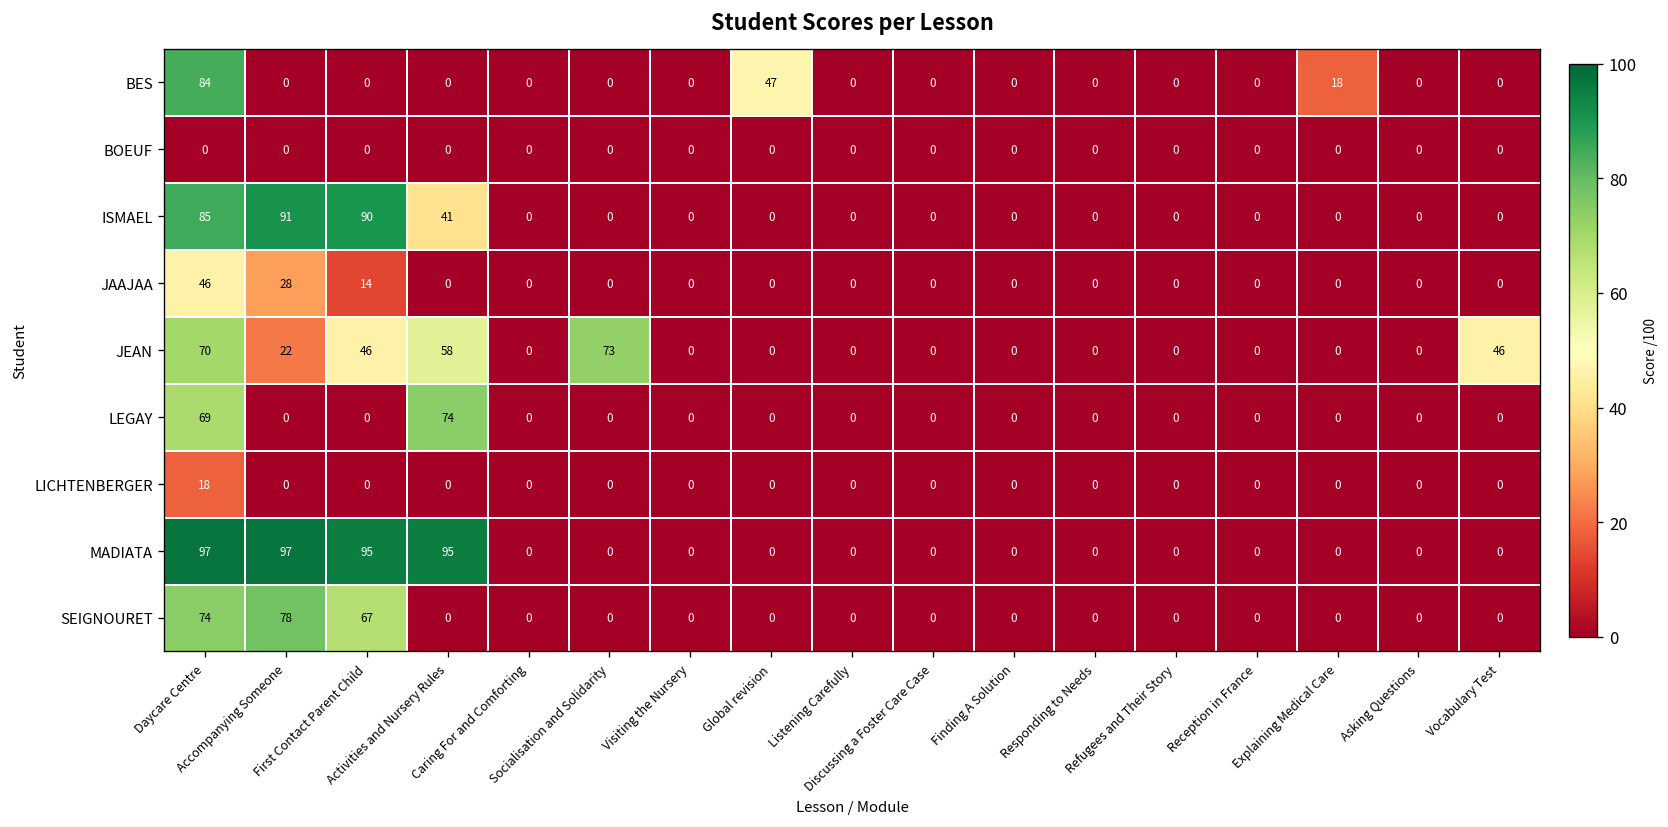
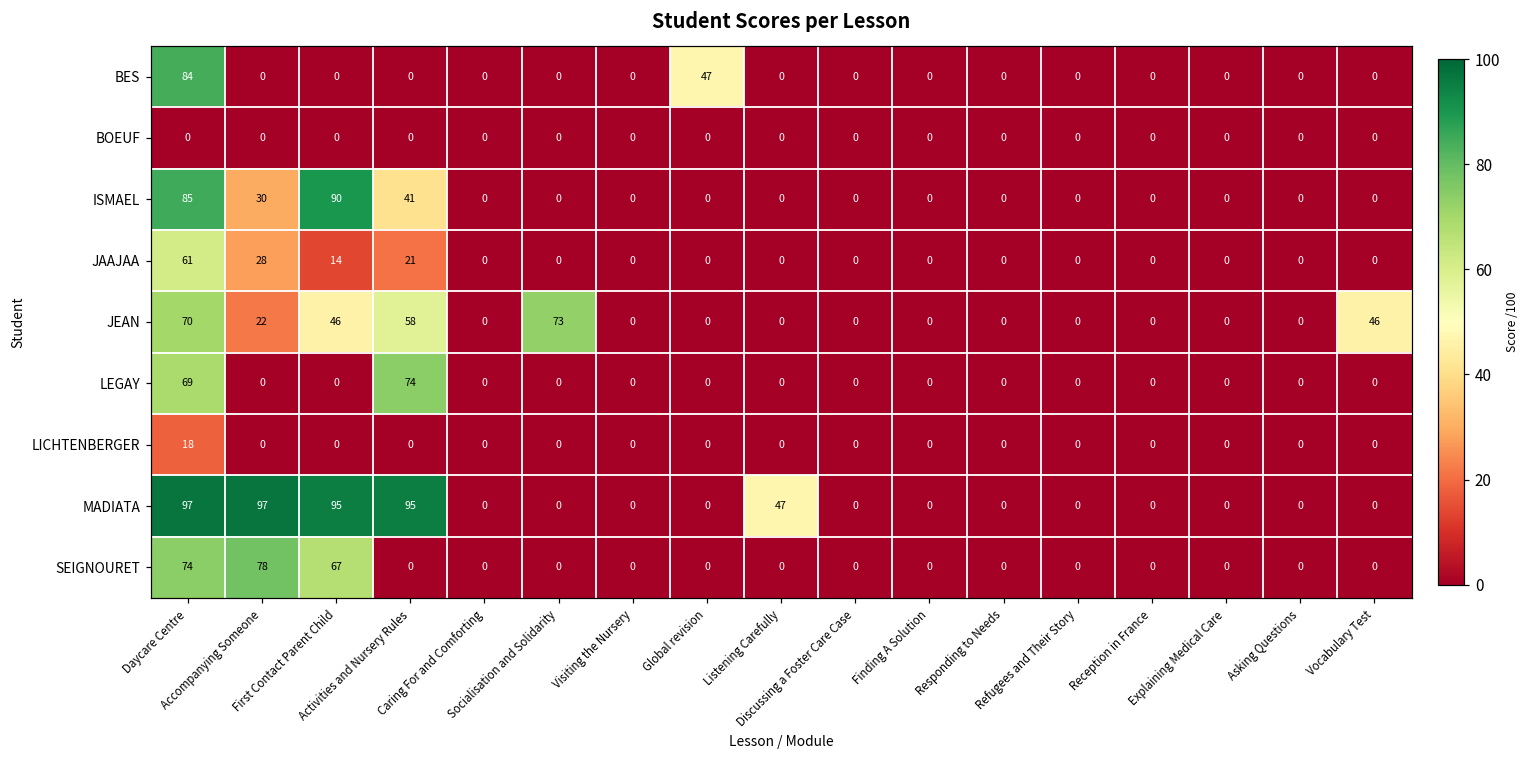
  {
    "BES": {
      "Daycare Centre": 84,
      "Accompanying Someone": 0,
      "First Contact Parent Child": 0,
      "Activities and Nursery Rules": 0,
      "Caring For and Comforting": 0,
      "Socialisation and Solidarity": 0,
      "Visiting the Nursery": 0,
      "Global revision": 47,
      "Listening Carefully": 0,
      "Discussing a Foster Care Case": 0,
      "Finding A Solution": 0,
      "Responding to Needs": 0,
      "Refugees and Their Story": 0,
      "Reception in France": 0,
-     "Explaining Medical Care": 18,
+     "Explaining Medical Care": 0,
      "Asking Questions": 0,
      "Vocabulary Test": 0
    },
    "BOEUF": {
      "Daycare Centre": 0,
      "Accompanying Someone": 0,
      "First Contact Parent Child": 0,
      "Activities and Nursery Rules": 0,
      "Caring For and Comforting": 0,
      "Socialisation and Solidarity": 0,
      "Visiting the Nursery": 0,
      "Global revision": 0,
      "Listening Carefully": 0,
      "Discussing a Foster Care Case": 0,
      "Finding A Solution": 0,
      "Responding to Needs": 0,
      "Refugees and Their Story": 0,
      "Reception in France": 0,
      "Explaining Medical Care": 0,
      "Asking Questions": 0,
      "Vocabulary Test": 0
    },
    "ISMAEL": {
      "Daycare Centre": 85,
-     "Accompanying Someone": 91,
+     "Accompanying Someone": 30,
      "First Contact Parent Child": 90,
      "Activities and Nursery Rules": 41,
      "Caring For and Comforting": 0,
      "Socialisation and Solidarity": 0,
      "Visiting the Nursery": 0,
      "Global revision": 0,
      "Listening Carefully": 0,
      "Discussing a Foster Care Case": 0,
      "Finding A Solution": 0,
      "Responding to Needs": 0,
      "Refugees and Their Story": 0,
      "Reception in France": 0,
      "Explaining Medical Care": 0,
      "Asking Questions": 0,
      "Vocabulary Test": 0
    },
    "JAAJAA": {
-     "Daycare Centre": 46,
+     "Daycare Centre": 61,
      "Accompanying Someone": 28,
      "First Contact Parent Child": 14,
-     "Activities and Nursery Rules": 0,
+     "Activities and Nursery Rules": 21,
      "Caring For and Comforting": 0,
      "Socialisation and Solidarity": 0,
      "Visiting the Nursery": 0,
      "Global revision": 0,
      "Listening Carefully": 0,
      "Discussing a Foster Care Case": 0,
      "Finding A Solution": 0,
      "Responding to Needs": 0,
      "Refugees and Their Story": 0,
      "Reception in France": 0,
      "Explaining Medical Care": 0,
      "Asking Questions": 0,
      "Vocabulary Test": 0
    },
    "JEAN": {
      "Daycare Centre": 70,
      "Accompanying Someone": 22,
      "First Contact Parent Child": 46,
      "Activities and Nursery Rules": 58,
      "Caring For and Comforting": 0,
      "Socialisation and Solidarity": 73,
      "Visiting the Nursery": 0,
      "Global revision": 0,
      "Listening Carefully": 0,
      "Discussing a Foster Care Case": 0,
      "Finding A Solution": 0,
      "Responding to Needs": 0,
      "Refugees and Their Story": 0,
      "Reception in France": 0,
      "Explaining Medical Care": 0,
      "Asking Questions": 0,
      "Vocabulary Test": 46
    },
    "LEGAY": {
      "Daycare Centre": 69,
      "Accompanying Someone": 0,
      "First Contact Parent Child": 0,
      "Activities and Nursery Rules": 74,
      "Caring For and Comforting": 0,
      "Socialisation and Solidarity": 0,
      "Visiting the Nursery": 0,
      "Global revision": 0,
      "Listening Carefully": 0,
      "Discussing a Foster Care Case": 0,
      "Finding A Solution": 0,
      "Responding to Needs": 0,
      "Refugees and Their Story": 0,
      "Reception in France": 0,
      "Explaining Medical Care": 0,
      "Asking Questions": 0,
      "Vocabulary Test": 0
    },
    "LICHTENBERGER": {
      "Daycare Centre": 18,
      "Accompanying Someone": 0,
      "First Contact Parent Child": 0,
      "Activities and Nursery Rules": 0,
      "Caring For and Comforting": 0,
      "Socialisation and Solidarity": 0,
      "Visiting the Nursery": 0,
      "Global revision": 0,
      "Listening Carefully": 0,
      "Discussing a Foster Care Case": 0,
      "Finding A Solution": 0,
      "Responding to Needs": 0,
      "Refugees and Their Story": 0,
      "Reception in France": 0,
      "Explaining Medical Care": 0,
      "Asking Questions": 0,
      "Vocabulary Test": 0
    },
    "MADIATA": {
      "Daycare Centre": 97,
      "Accompanying Someone": 97,
      "First Contact Parent Child": 95,
      "Activities and Nursery Rules": 95,
      "Caring For and Comforting": 0,
      "Socialisation and Solidarity": 0,
      "Visiting the Nursery": 0,
      "Global revision": 0,
-     "Listening Carefully": 0,
+     "Listening Carefully": 47,
      "Discussing a Foster Care Case": 0,
      "Finding A Solution": 0,
      "Responding to Needs": 0,
      "Refugees and Their Story": 0,
      "Reception in France": 0,
      "Explaining Medical Care": 0,
      "Asking Questions": 0,
      "Vocabulary Test": 0
    },
    "SEIGNOURET": {
      "Daycare Centre": 74,
      "Accompanying Someone": 78,
      "First Contact Parent Child": 67,
      "Activities and Nursery Rules": 0,
      "Caring For and Comforting": 0,
      "Socialisation and Solidarity": 0,
      "Visiting the Nursery": 0,
      "Global revision": 0,
      "Listening Carefully": 0,
      "Discussing a Foster Care Case": 0,
      "Finding A Solution": 0,
      "Responding to Needs": 0,
      "Refugees and Their Story": 0,
      "Reception in France": 0,
      "Explaining Medical Care": 0,
      "Asking Questions": 0,
      "Vocabulary Test": 0
    }
  }
